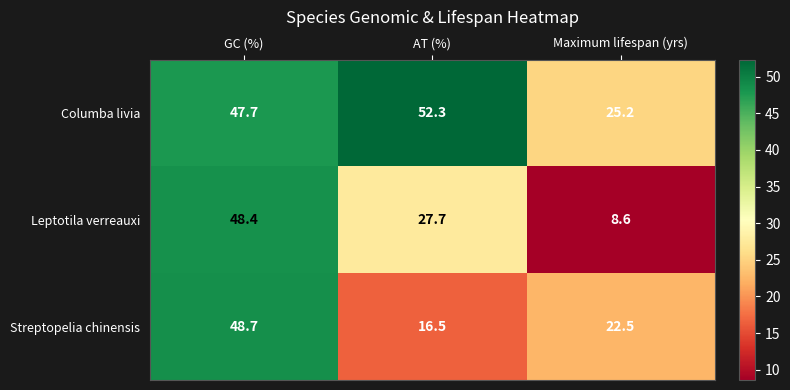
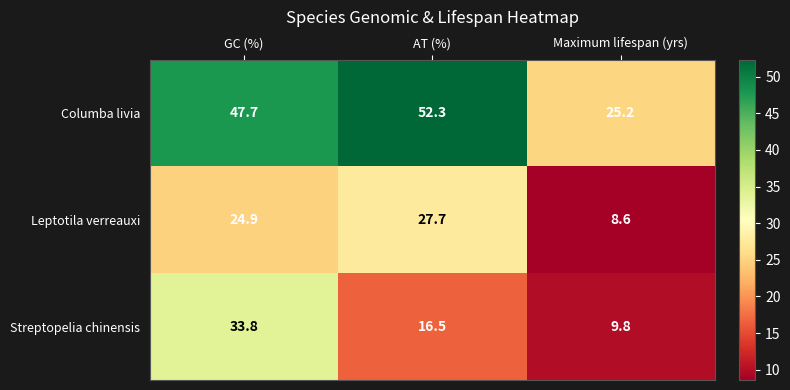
  {
    "Columba livia": {
      "GC (%)": 47.7,
      "AT (%)": 52.3,
      "Maximum lifespan (yrs)": 25.2
    },
    "Leptotila verreauxi": {
-     "GC (%)": 48.4,
+     "GC (%)": 24.9,
      "AT (%)": 27.7,
      "Maximum lifespan (yrs)": 8.6
    },
    "Streptopelia chinensis": {
-     "GC (%)": 48.7,
+     "GC (%)": 33.8,
      "AT (%)": 16.5,
-     "Maximum lifespan (yrs)": 22.5
+     "Maximum lifespan (yrs)": 9.8
    }
  }
